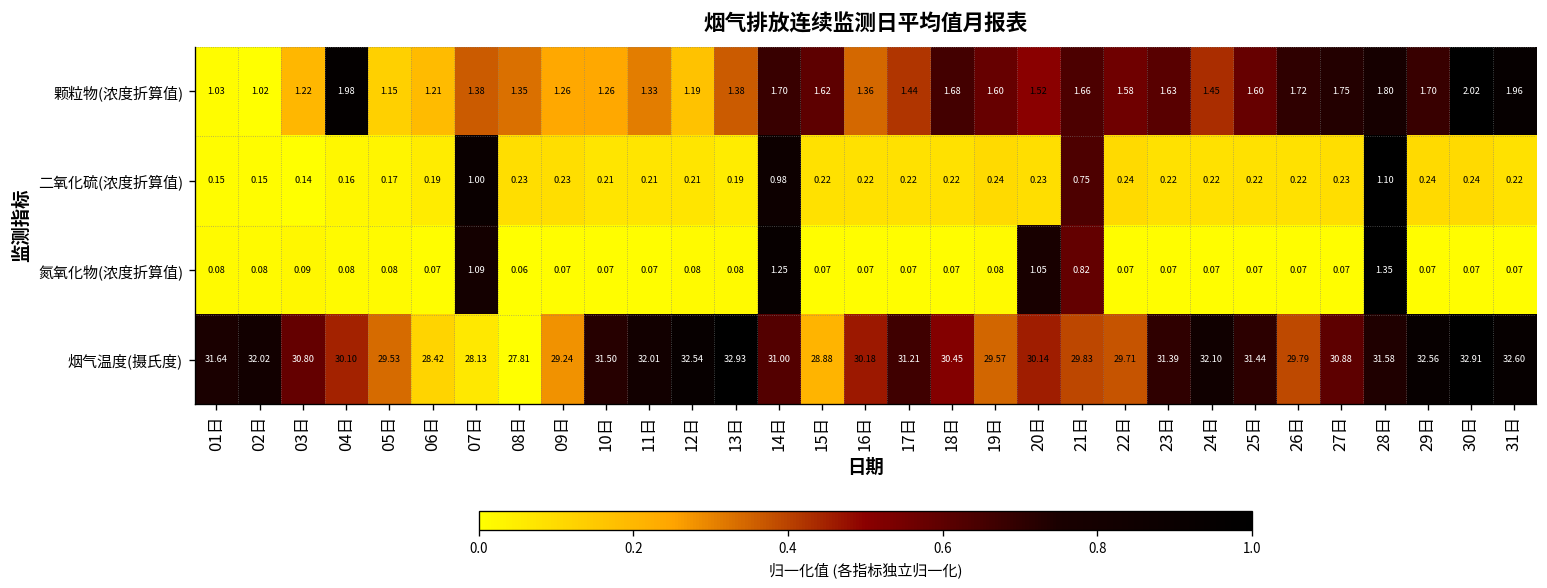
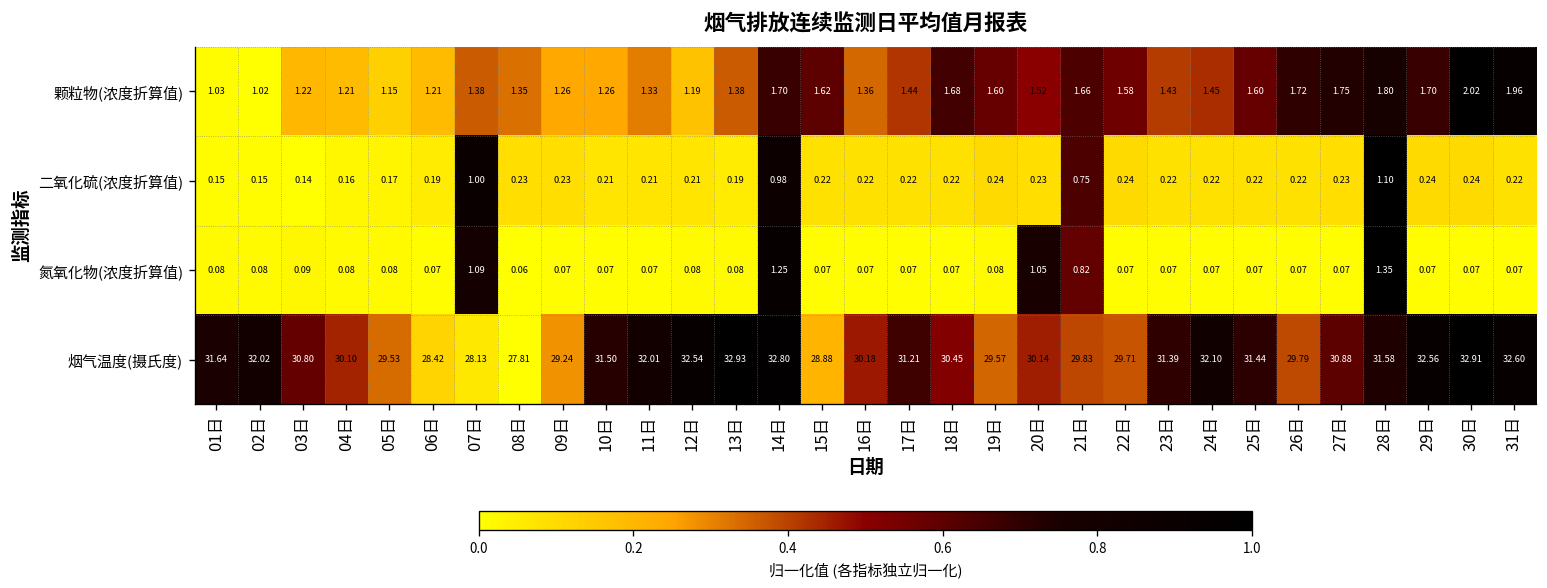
  {
    "颗粒物(浓度折算值)": {
      "01日": 1.03,
      "02日": 1.02,
      "03日": 1.22,
-     "04日": 1.98,
+     "04日": 1.21,
      "05日": 1.15,
      "06日": 1.21,
      "07日": 1.38,
      "08日": 1.35,
      "09日": 1.26,
      "10日": 1.26,
      "11日": 1.33,
      "12日": 1.19,
      "13日": 1.38,
      "14日": 1.70,
      "15日": 1.62,
      "16日": 1.36,
      "17日": 1.44,
      "18日": 1.68,
      "19日": 1.60,
      "20日": 1.52,
      "21日": 1.66,
      "22日": 1.58,
-     "23日": 1.63,
+     "23日": 1.43,
      "24日": 1.45,
      "25日": 1.60,
      "26日": 1.72,
      "27日": 1.75,
      "28日": 1.80,
      "29日": 1.70,
      "30日": 2.02,
      "31日": 1.96
    },
    "二氧化硫(浓度折算值)": {
      "01日": 0.15,
      "02日": 0.15,
      "03日": 0.14,
      "04日": 0.16,
      "05日": 0.17,
      "06日": 0.19,
      "07日": 1.00,
      "08日": 0.23,
      "09日": 0.23,
      "10日": 0.21,
      "11日": 0.21,
      "12日": 0.21,
      "13日": 0.19,
      "14日": 0.98,
      "15日": 0.22,
      "16日": 0.22,
      "17日": 0.22,
      "18日": 0.22,
      "19日": 0.24,
      "20日": 0.23,
      "21日": 0.75,
      "22日": 0.24,
      "23日": 0.22,
      "24日": 0.22,
      "25日": 0.22,
      "26日": 0.22,
      "27日": 0.23,
      "28日": 1.10,
      "29日": 0.24,
      "30日": 0.24,
      "31日": 0.22
    },
    "氮氧化物(浓度折算值)": {
      "01日": 0.08,
      "02日": 0.08,
      "03日": 0.09,
      "04日": 0.08,
      "05日": 0.08,
      "06日": 0.07,
      "07日": 1.09,
      "08日": 0.06,
      "09日": 0.07,
      "10日": 0.07,
      "11日": 0.07,
      "12日": 0.08,
      "13日": 0.08,
      "14日": 1.25,
      "15日": 0.07,
      "16日": 0.07,
      "17日": 0.07,
      "18日": 0.07,
      "19日": 0.08,
      "20日": 1.05,
      "21日": 0.82,
      "22日": 0.07,
      "23日": 0.07,
      "24日": 0.07,
      "25日": 0.07,
      "26日": 0.07,
      "27日": 0.07,
      "28日": 1.35,
      "29日": 0.07,
      "30日": 0.07,
      "31日": 0.07
    },
    "烟气温度(摄氏度)": {
      "01日": 31.64,
      "02日": 32.02,
      "03日": 30.80,
      "04日": 30.10,
      "05日": 29.53,
      "06日": 28.42,
      "07日": 28.13,
      "08日": 27.81,
      "09日": 29.24,
      "10日": 31.50,
      "11日": 32.01,
      "12日": 32.54,
      "13日": 32.93,
-     "14日": 31.00,
+     "14日": 32.80,
      "15日": 28.88,
      "16日": 30.18,
      "17日": 31.21,
      "18日": 30.45,
      "19日": 29.57,
      "20日": 30.14,
      "21日": 29.83,
      "22日": 29.71,
      "23日": 31.39,
      "24日": 32.10,
      "25日": 31.44,
      "26日": 29.79,
      "27日": 30.88,
      "28日": 31.58,
      "29日": 32.56,
      "30日": 32.91,
      "31日": 32.60
    }
  }
